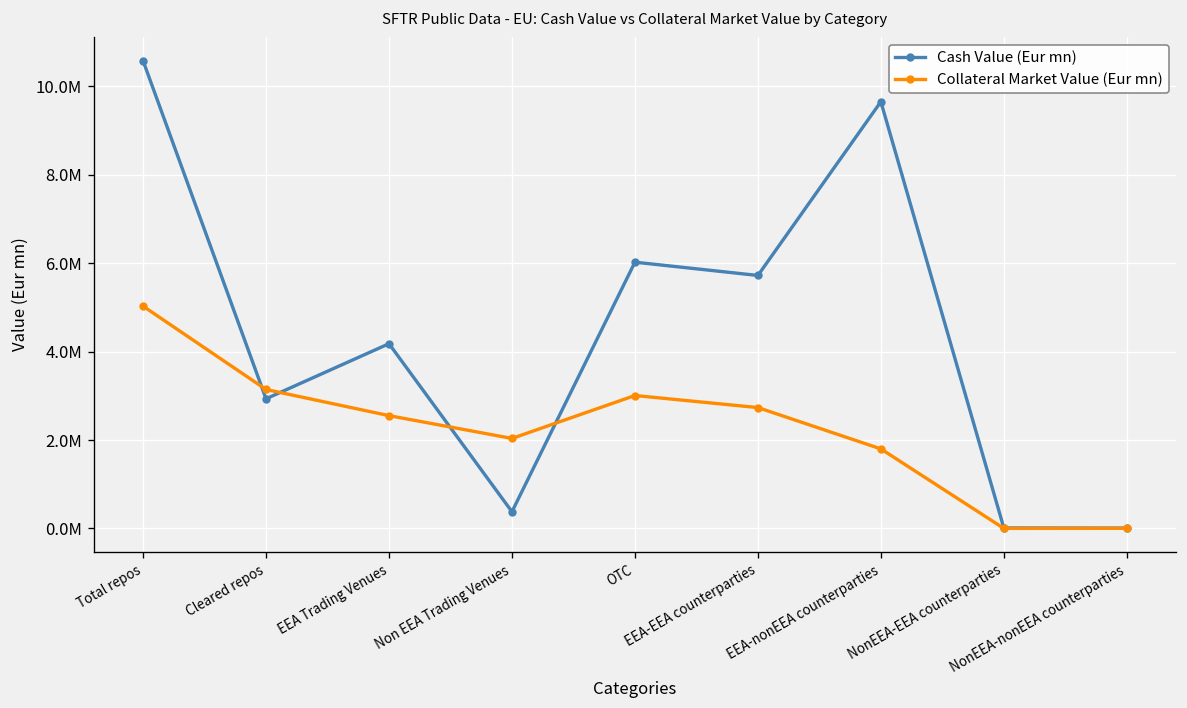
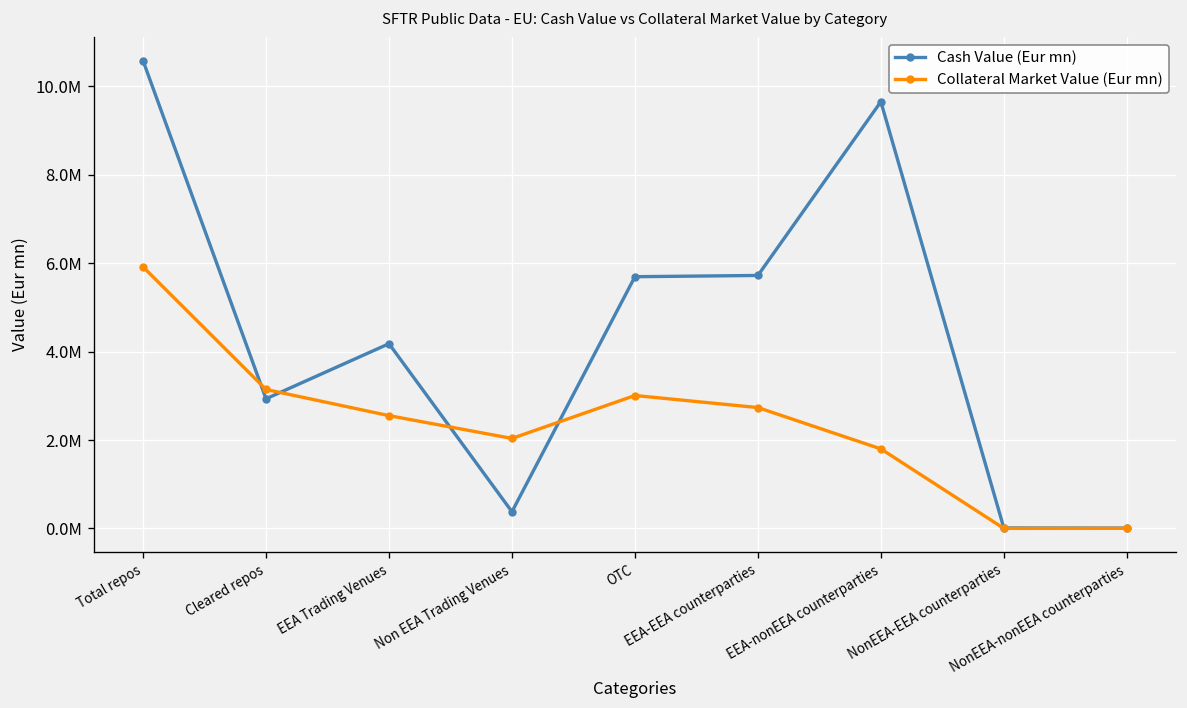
  {
    "Cash Value (Eur mn)": {
      "Total repos": 10600000,
      "Cleared repos": 2900000,
      "EEA Trading Venues": 4200000,
      "Non EEA Trading Venues": 400000,
-     "OTC": 6000000,
+     "OTC": 5700000,
      "EEA-EEA counterparties": 5700000,
      "EEA-nonEEA counterparties": 9700000
    },
    "Collateral Market Value (Eur mn)": {
-     "Total repos": 5000000,
+     "Total repos": 5900000,
      "Cleared repos": 3100000,
      "EEA Trading Venues": 2600000,
      "Non EEA Trading Venues": 2000000,
      "OTC": 3000000,
      "EEA-EEA counterparties": 2700000,
      "EEA-nonEEA counterparties": 1800000
    }
  }
